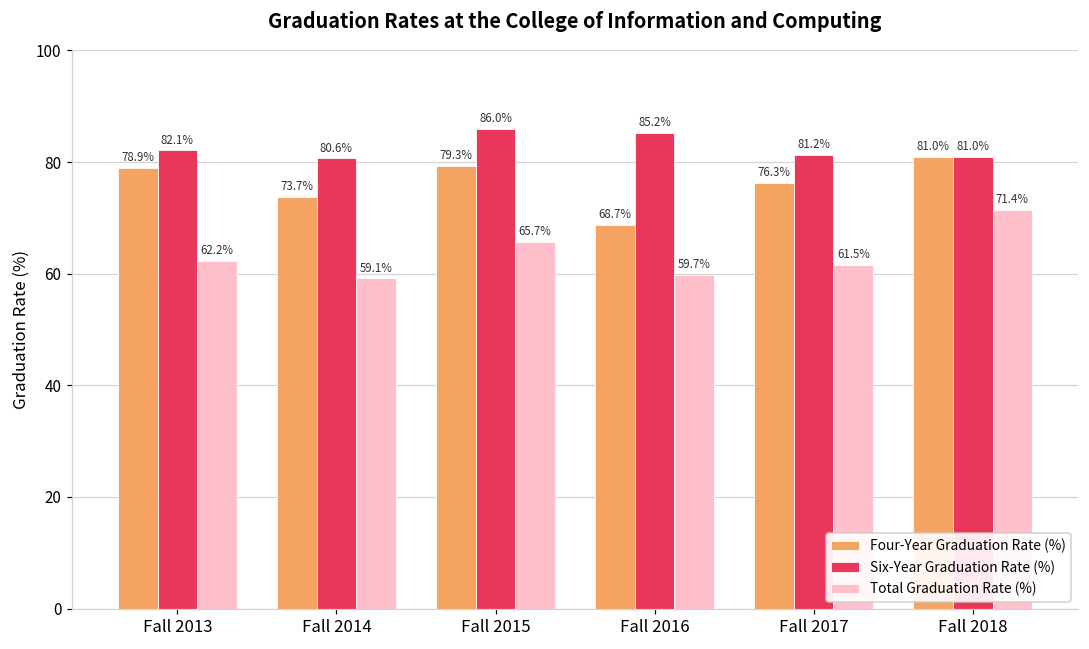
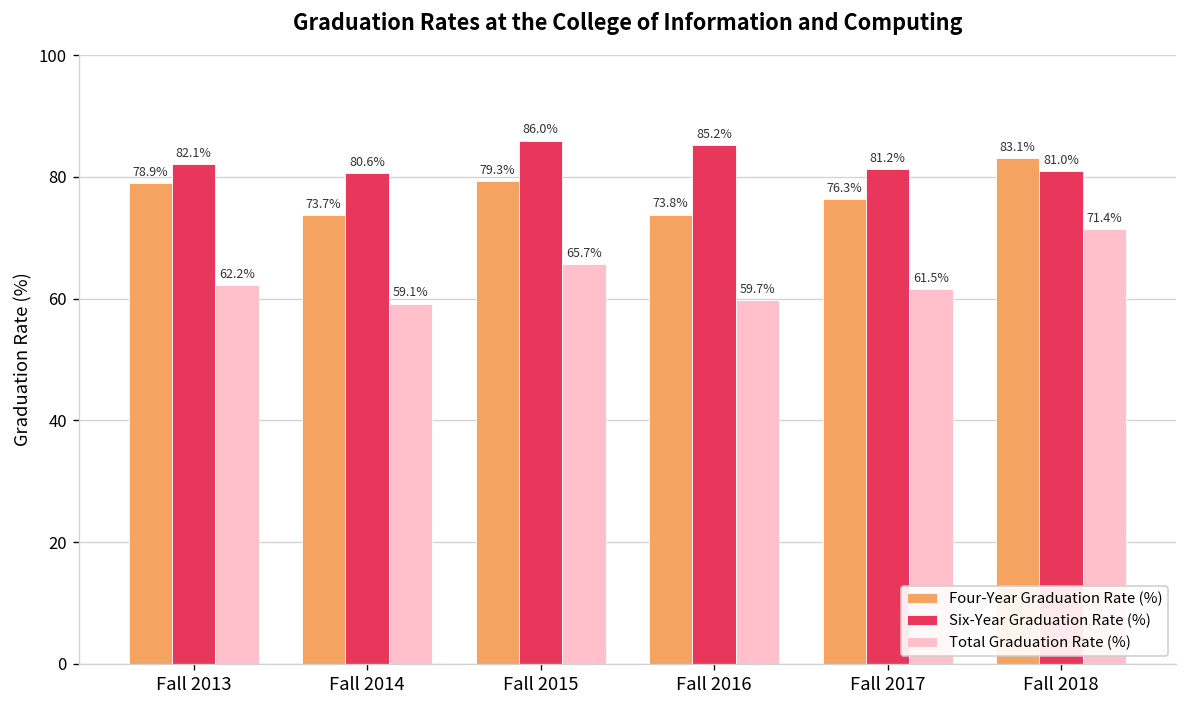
  {
    "Four-Year Graduation Rate (%)": {
      "Fall 2013": "78.9%",
      "Fall 2014": "73.7%",
      "Fall 2015": "79.3%",
-     "Fall 2016": "68.7%",
+     "Fall 2016": "73.8%",
      "Fall 2017": "76.3%",
-     "Fall 2018": "81.0%"
+     "Fall 2018": "83.1%"
    },
    "Six-Year Graduation Rate (%)": {
      "Fall 2013": "82.1%",
      "Fall 2014": "80.6%",
      "Fall 2015": "86.0%",
      "Fall 2016": "85.2%",
      "Fall 2017": "81.2%",
      "Fall 2018": "81.0%"
    },
    "Total Graduation Rate (%)": {
      "Fall 2013": "62.2%",
      "Fall 2014": "59.1%",
      "Fall 2015": "65.7%",
      "Fall 2016": "59.7%",
      "Fall 2017": "61.5%",
      "Fall 2018": "71.4%"
    }
  }
